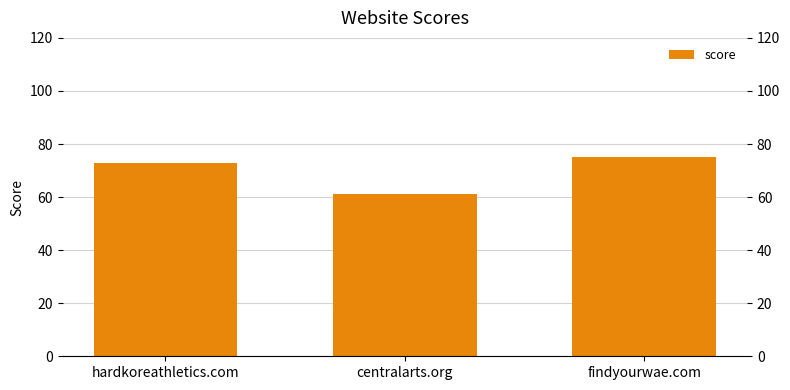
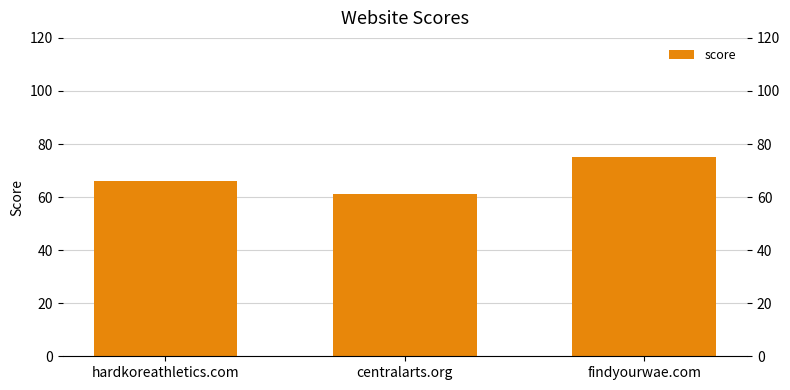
  {
-   "hardkoreathletics.com": 73,
+   "hardkoreathletics.com": 66,
    "centralarts.org": 61,
    "findyourwae.com": 75
  }
